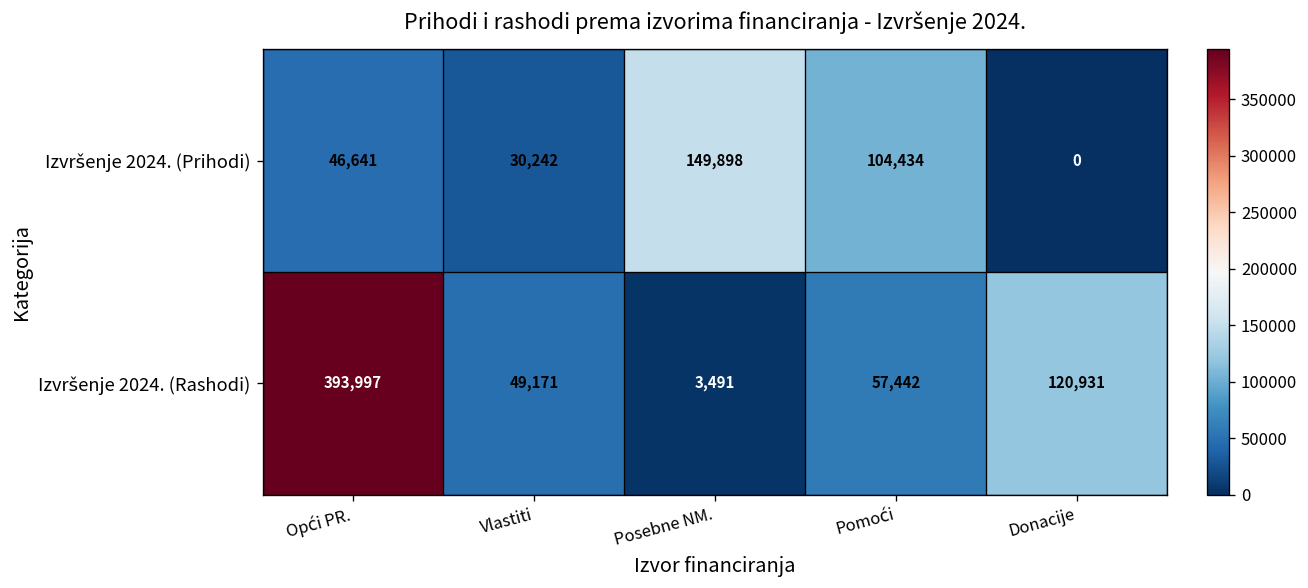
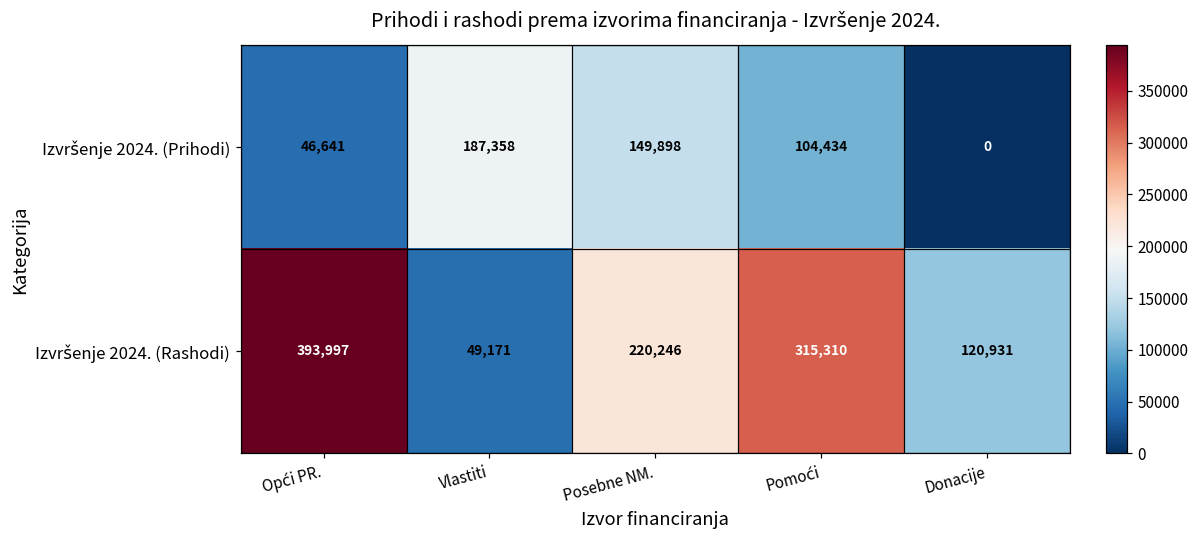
  {
    "Izvršenje 2024. (Prihodi)": {
      "Opći PR.": "46,641",
-     "Vlastiti": "30,242",
+     "Vlastiti": "187,358",
      "Posebne NM.": "149,898",
      "Pomoći": "104,434",
      "Donacije": "0"
    },
    "Izvršenje 2024. (Rashodi)": {
      "Opći PR.": "393,997",
      "Vlastiti": "49,171",
-     "Posebne NM.": "3,491",
-     "Pomoći": "57,442",
+     "Posebne NM.": "220,246",
+     "Pomoći": "315,310",
      "Donacije": "120,931"
    }
  }
